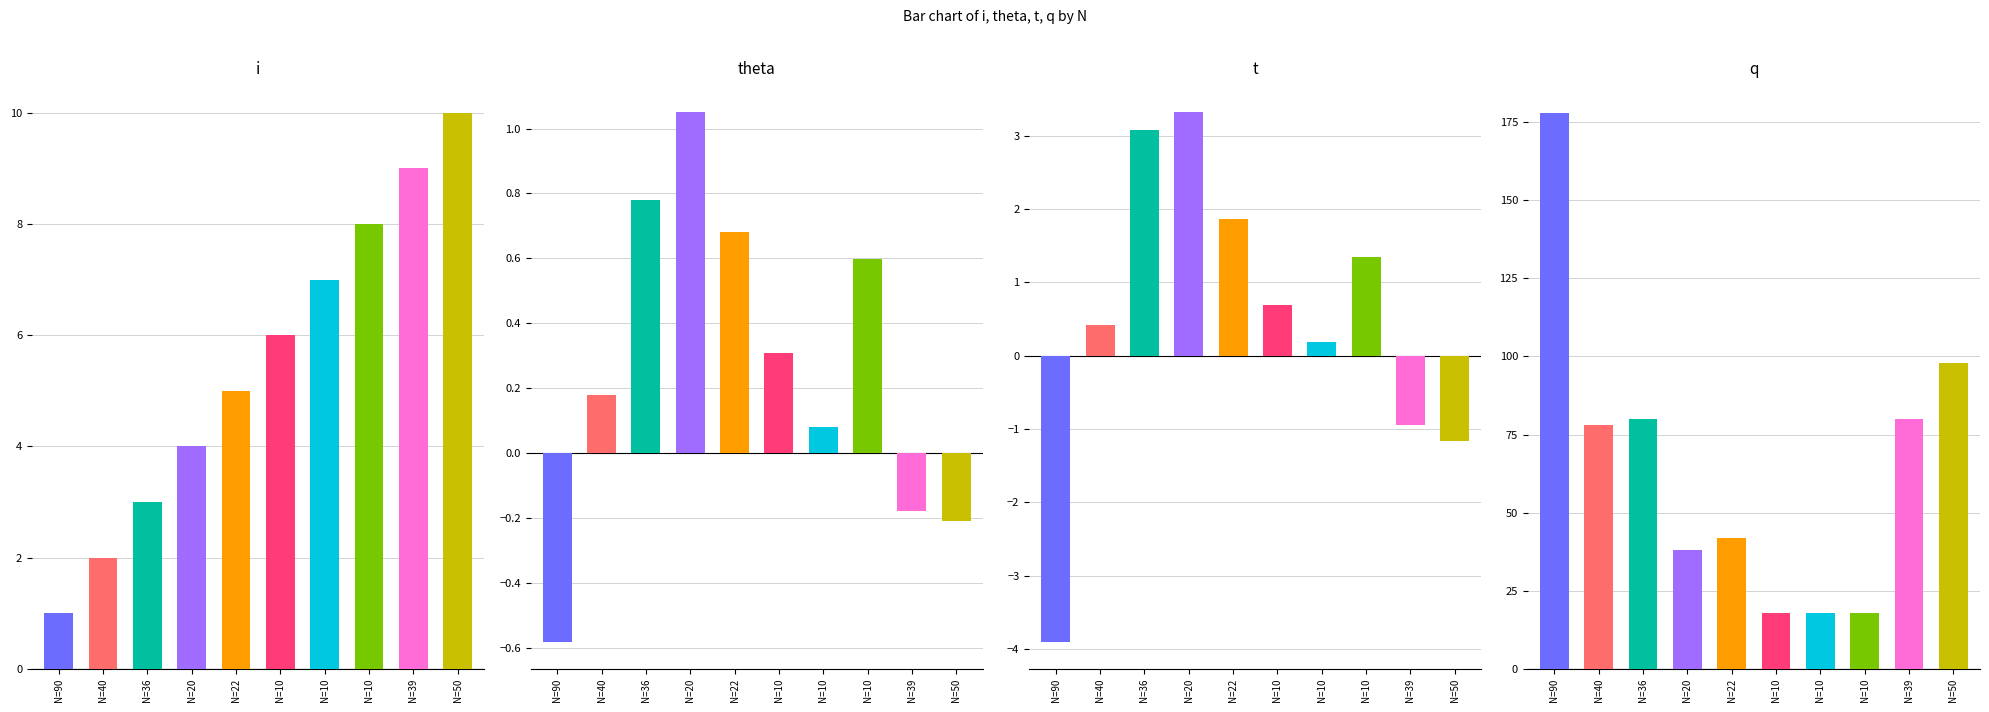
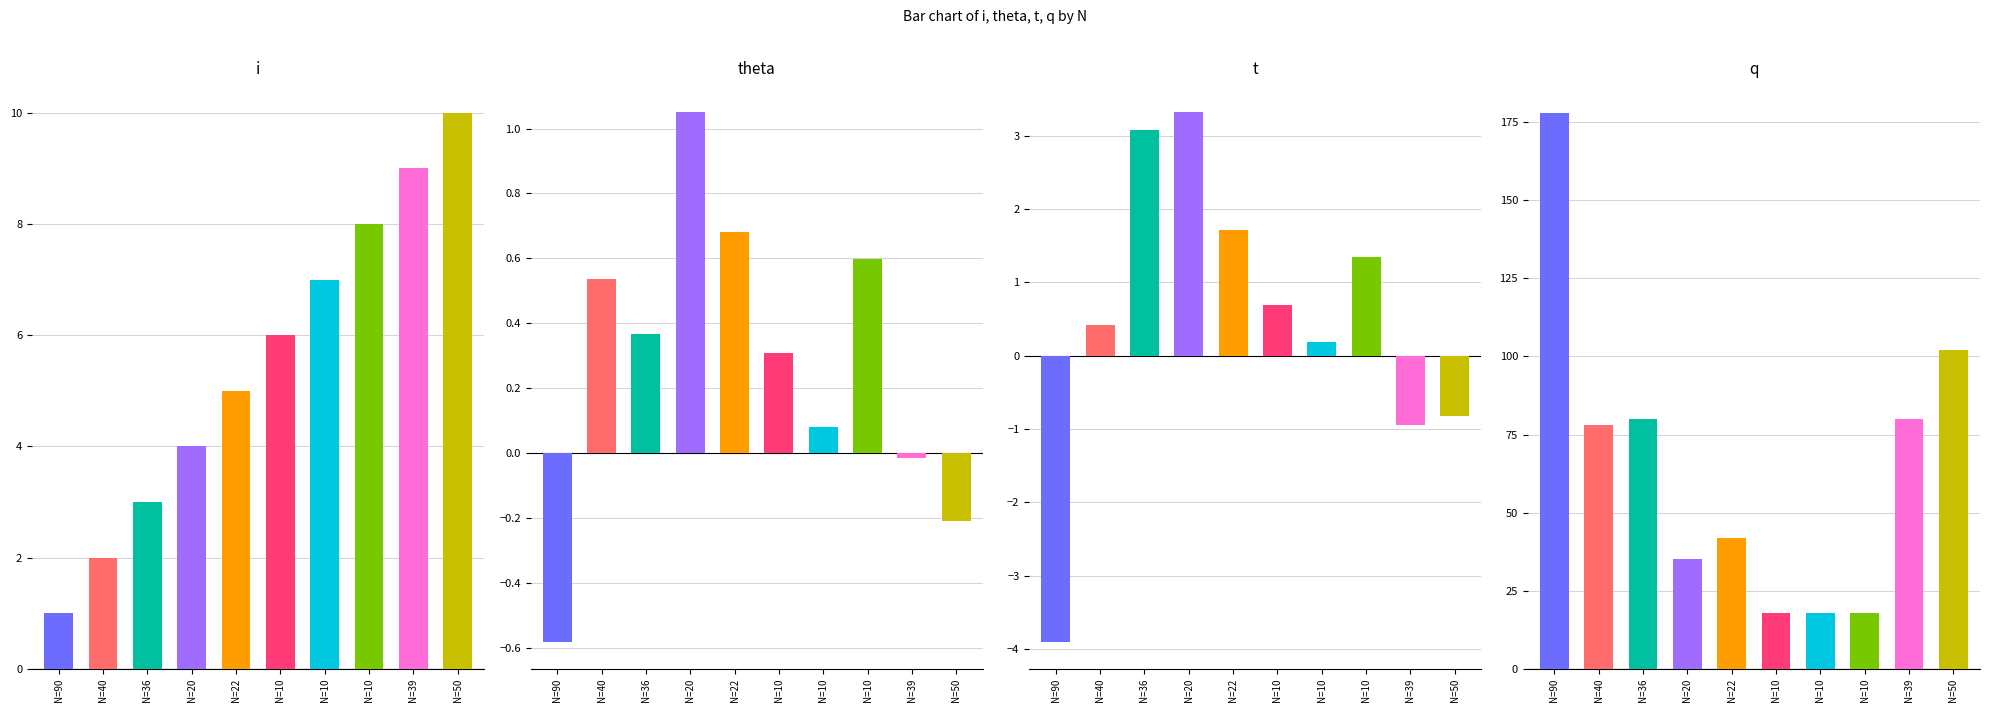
  {
    "i": {
      "N=90": 1.0,
      "N=40": 2.0,
      "N=36": 3.0,
      "N=20": 4.0,
      "N=22": 5.0,
      "N=39": 9.0,
      "N=50": 10.0
    },
    "theta": {
      "N=90": -0.58,
-     "N=40": 0.18,
-     "N=36": 0.78,
+     "N=40": 0.54,
+     "N=36": 0.37,
      "N=20": 1.05,
      "N=22": 0.68,
-     "N=39": -0.18,
+     "N=39": -0.01,
      "N=50": -0.21
    },
    "t": {
      "N=90": -3.9,
      "N=40": 0.4,
      "N=36": 3.1,
      "N=20": 3.3,
-     "N=22": 1.9,
+     "N=22": 1.7,
      "N=39": -1.0,
-     "N=50": -1.2
+     "N=50": -0.8
    },
    "q": {
      "N=90": 178,
      "N=40": 78,
      "N=36": 80,
-     "N=20": 38,
+     "N=20": 35,
      "N=22": 42,
      "N=39": 80,
-     "N=50": 98
+     "N=50": 102
    }
  }
